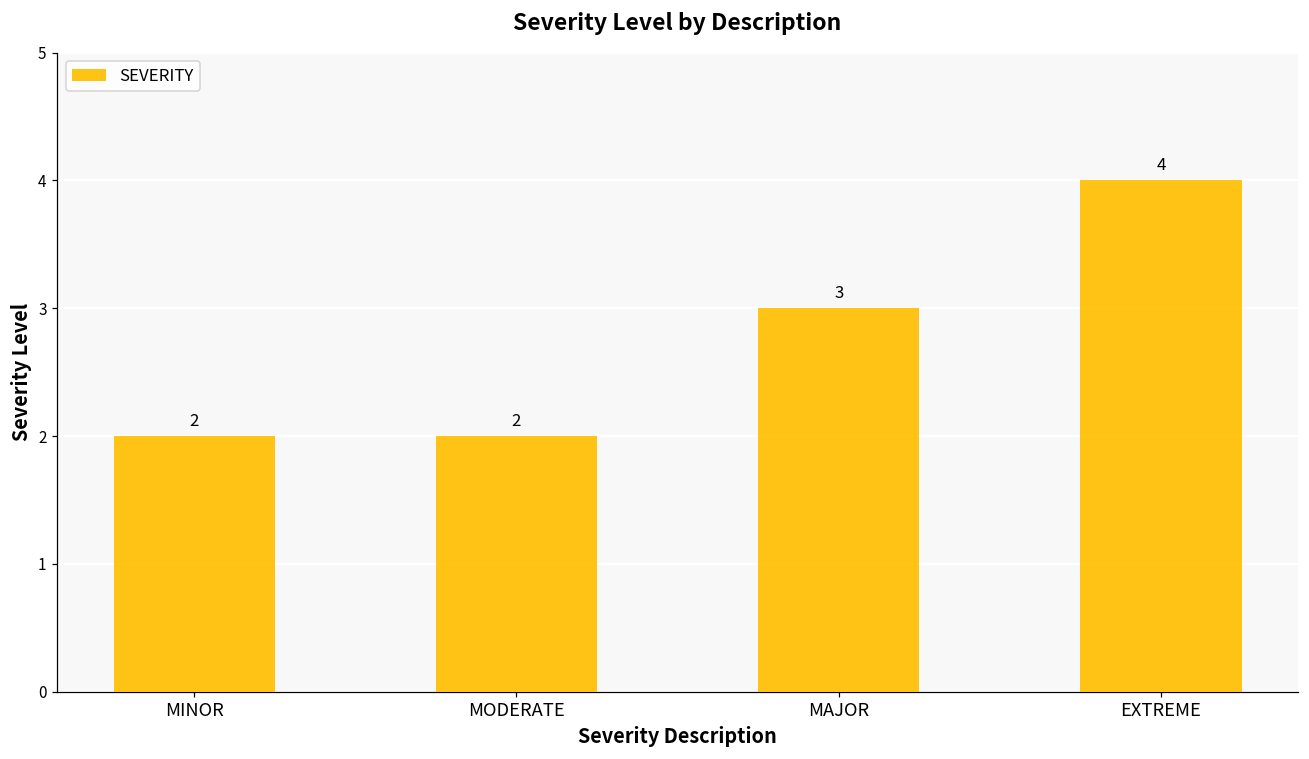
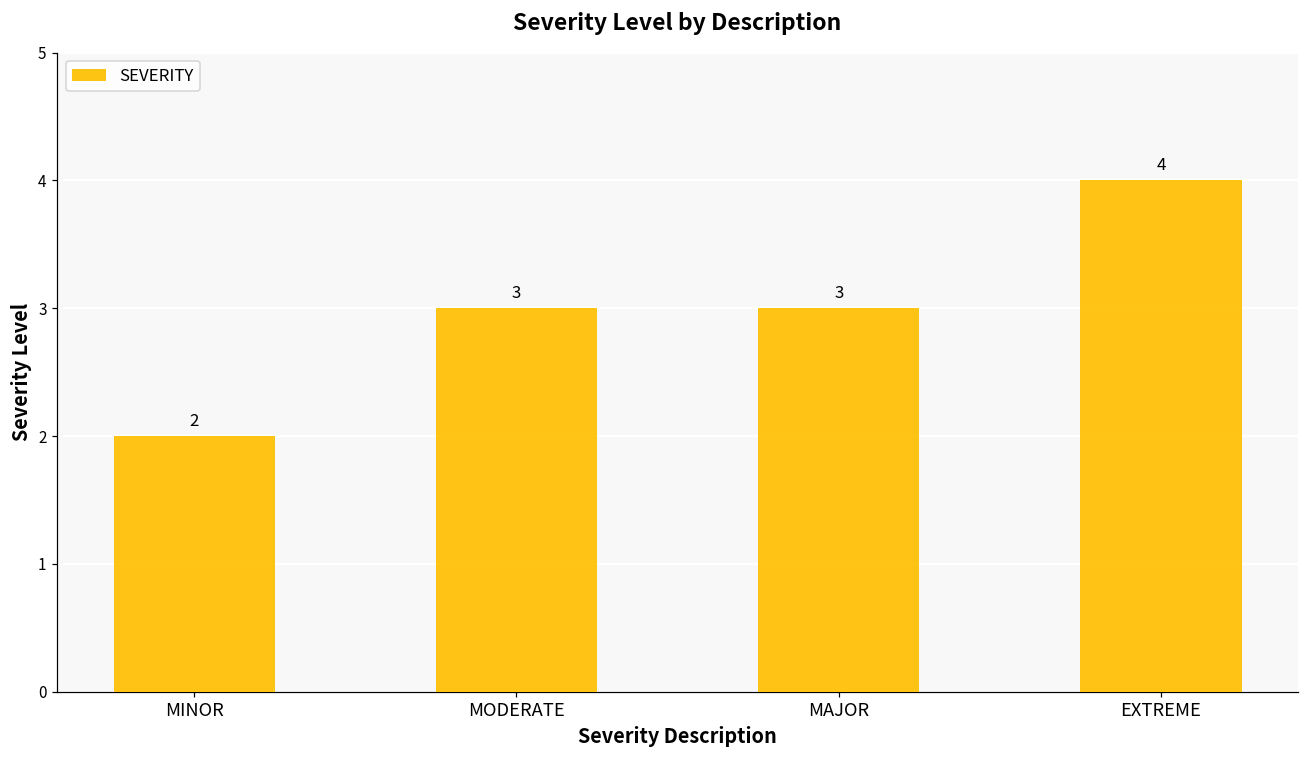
  {
    "MINOR": 2,
-   "MODERATE": 2,
+   "MODERATE": 3,
    "MAJOR": 3,
    "EXTREME": 4
  }
